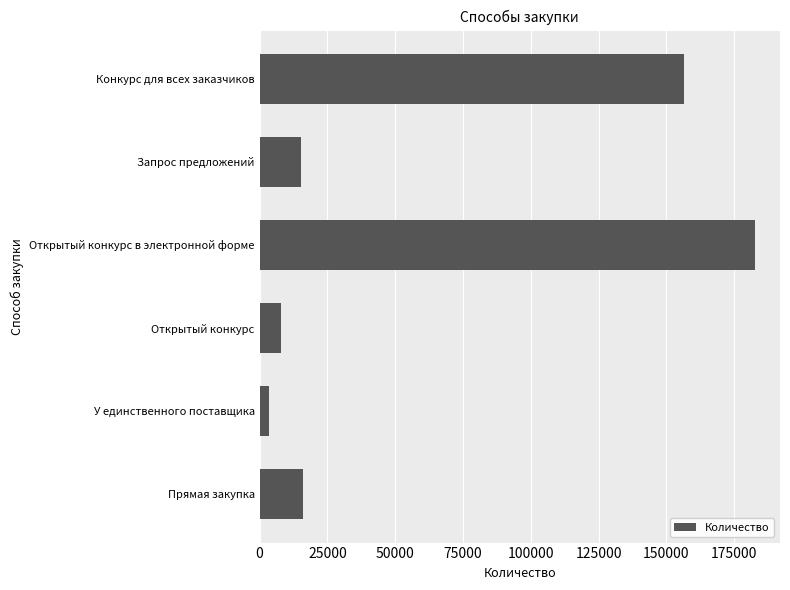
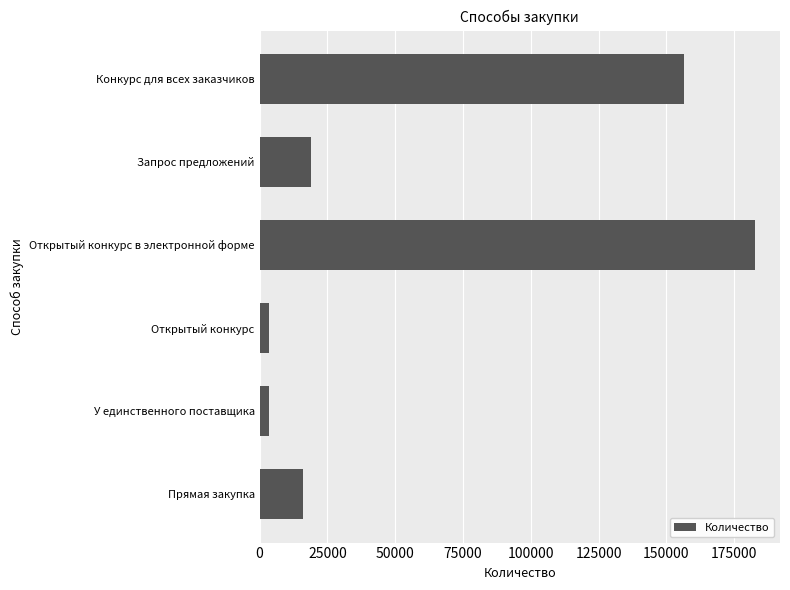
  {
    "Конкурс для всех заказчиков": 157000,
-   "Запрос предложений": 15000,
+   "Запрос предложений": 19000,
    "Открытый конкурс в электронной форме": 183000,
-   "Открытый конкурс": 8000,
+   "Открытый конкурс": 3000,
    "У единственного поставщика": 3000,
    "Прямая закупка": 16000
  }
